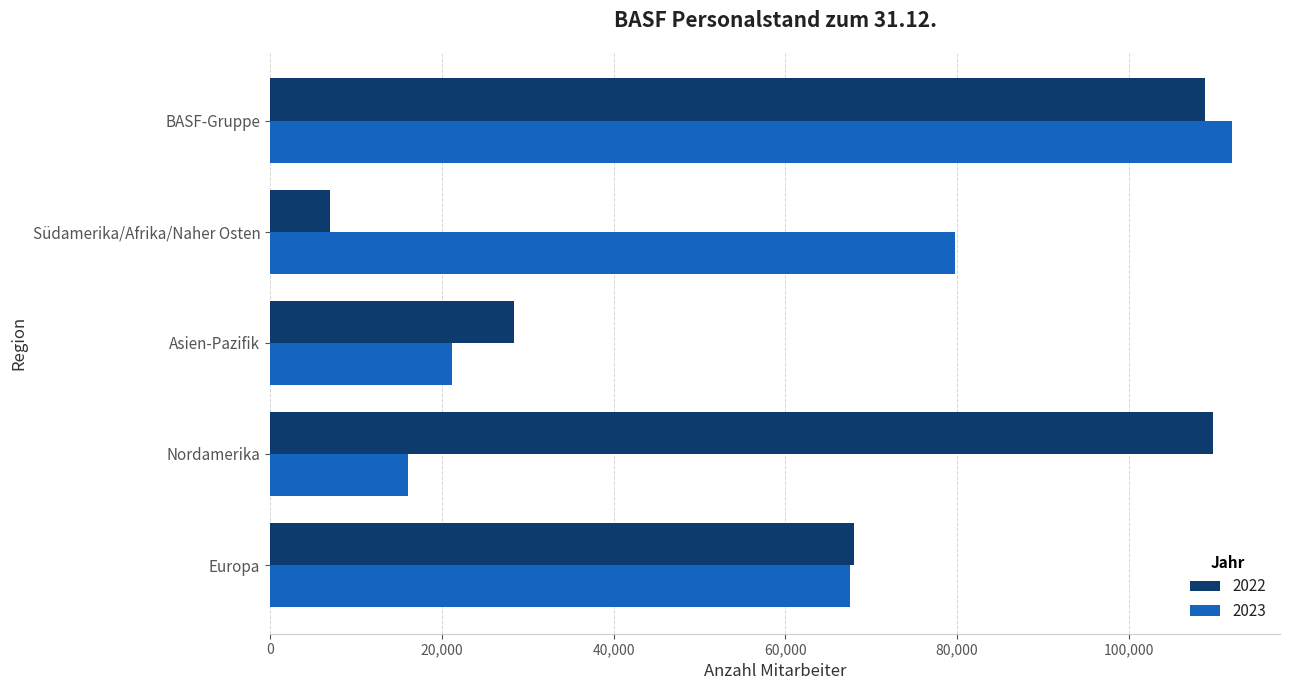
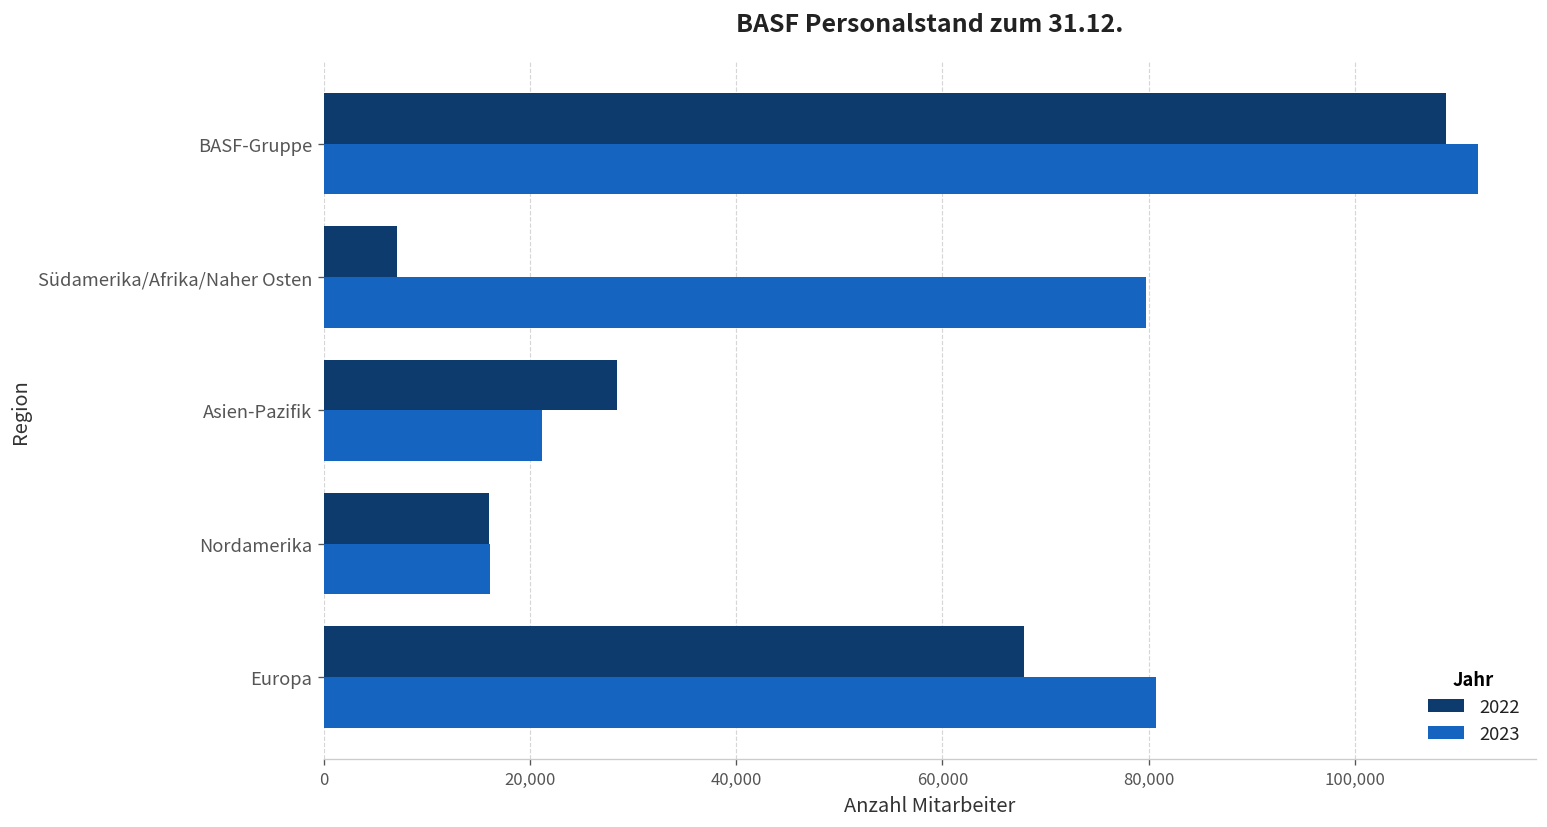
  {
    "2022": {
      "BASF-Gruppe": "109,000",
      "Südamerika/Afrika/Naher Osten": "7,000",
      "Asien-Pazifik": "28,000",
-     "Nordamerika": "110,000",
+     "Nordamerika": "16,000",
      "Europa": "68,000"
    },
    "2023": {
      "BASF-Gruppe": "112,000",
      "Südamerika/Afrika/Naher Osten": "80,000",
      "Asien-Pazifik": "21,000",
      "Nordamerika": "16,000",
-     "Europa": "68,000"
+     "Europa": "81,000"
    }
  }
